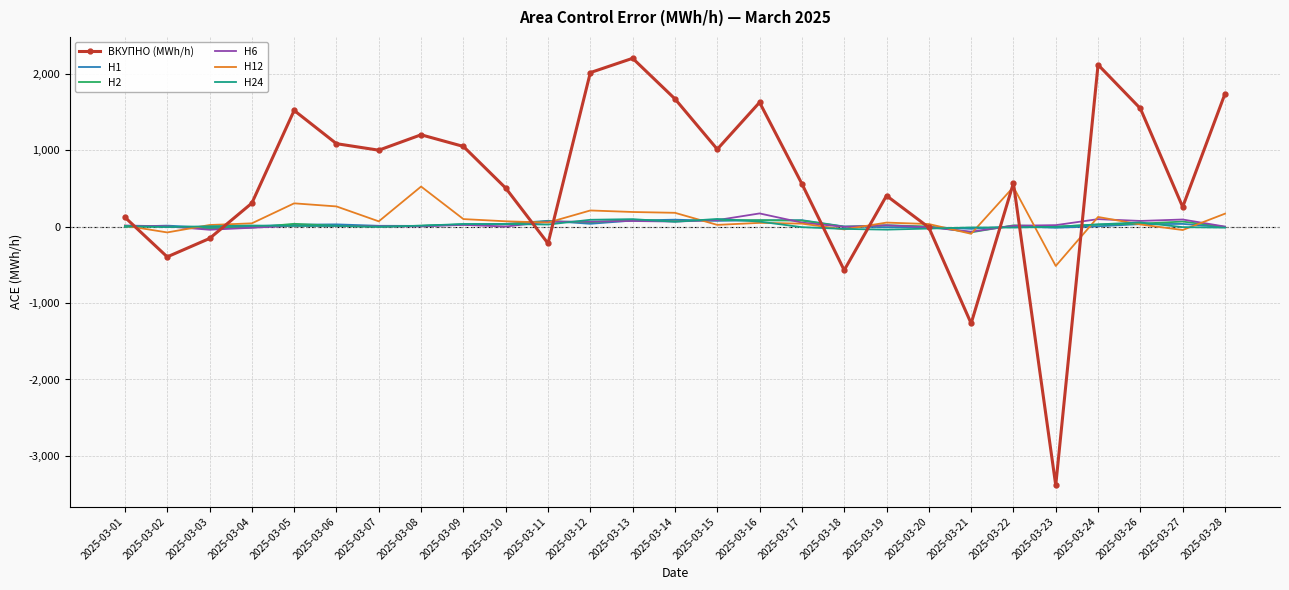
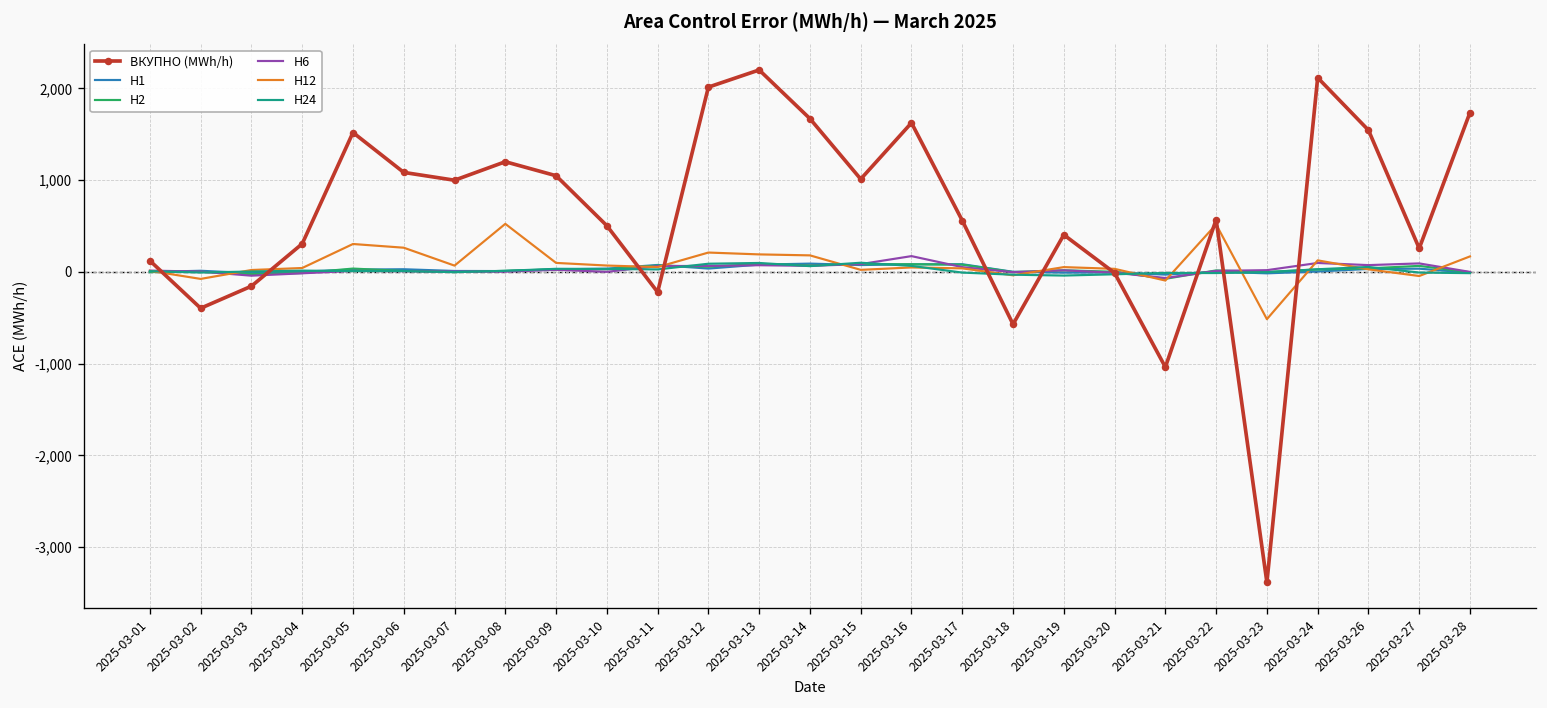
  {
    "ВКУПНО (MWh/h)": {
      "2025-03-01": "100",
      "2025-03-02": "-400",
      "2025-03-03": "-200",
      "2025-03-04": "300",
      "2025-03-05": "1,500",
      "2025-03-06": "1,100",
      "2025-03-07": "1,000",
      "2025-03-08": "1,200",
      "2025-03-09": "1,000",
      "2025-03-10": "500",
      "2025-03-11": "-200",
      "2025-03-12": "2,000",
      "2025-03-13": "2,200",
      "2025-03-14": "1,700",
      "2025-03-15": "1,000",
      "2025-03-16": "1,600",
      "2025-03-17": "600",
      "2025-03-18": "-600",
      "2025-03-19": "400",
-     "2025-03-21": "-1,300",
+     "2025-03-21": "-1,000",
      "2025-03-22": "600",
      "2025-03-23": "-3,400",
      "2025-03-24": "2,100",
      "2025-03-26": "1,500",
      "2025-03-27": "300",
      "2025-03-28": "1,700"
    },
    "H6": {
      "2025-03-16": "200"
    },
    "H12": {
      "2025-03-02": "-100",
      "2025-03-05": "300",
      "2025-03-06": "300",
      "2025-03-07": "100",
      "2025-03-08": "500",
      "2025-03-09": "100",
      "2025-03-10": "100",
      "2025-03-12": "200",
      "2025-03-13": "200",
      "2025-03-14": "200",
      "2025-03-15": "0",
      "2025-03-19": "100",
      "2025-03-22": "500",
      "2025-03-23": "-500",
      "2025-03-27": "0",
      "2025-03-28": "200"
    }
  }
